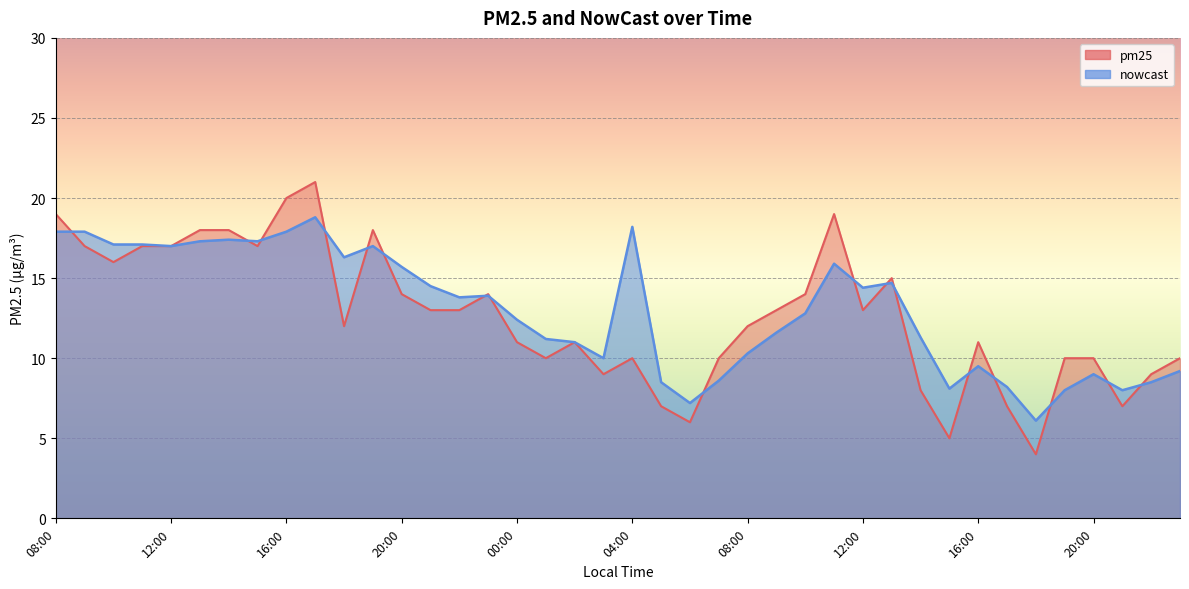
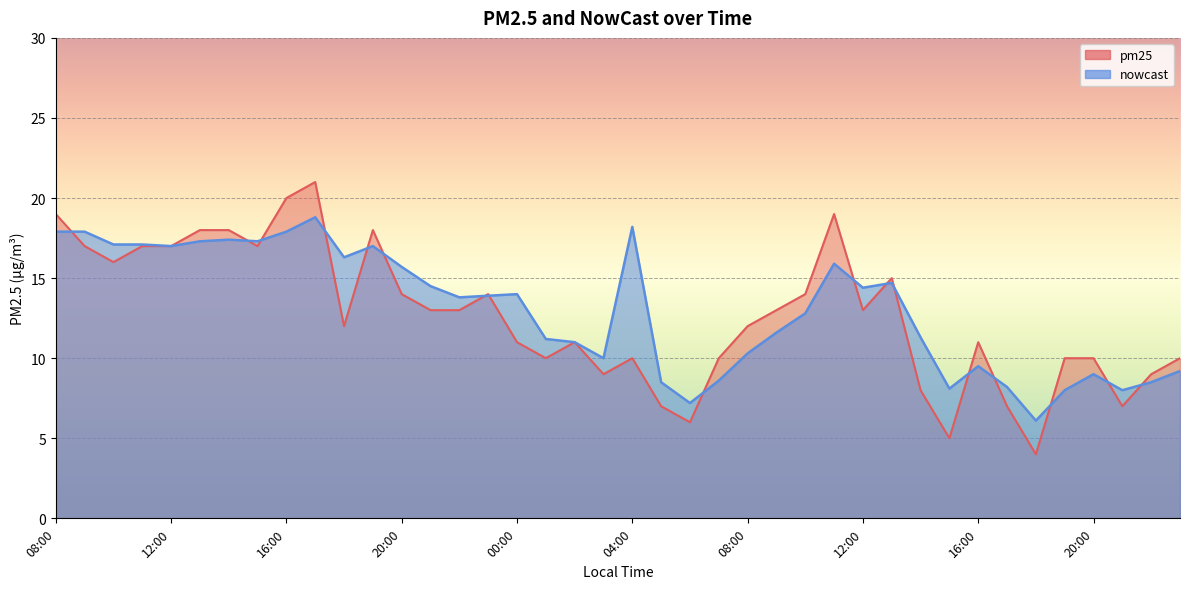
  {
    "pm25": {
      "00:00": 11.0,
      "04:00": 10.0
    },
    "nowcast": {
-     "00:00": 12.4,
+     "00:00": 14.0,
      "04:00": 18.2
    }
  }
